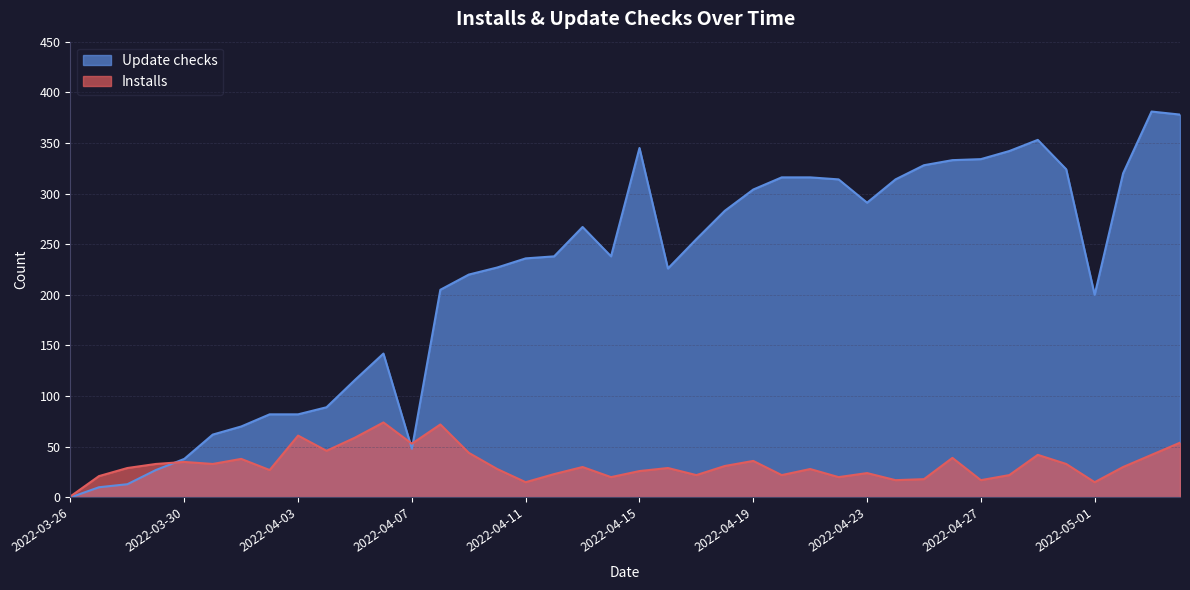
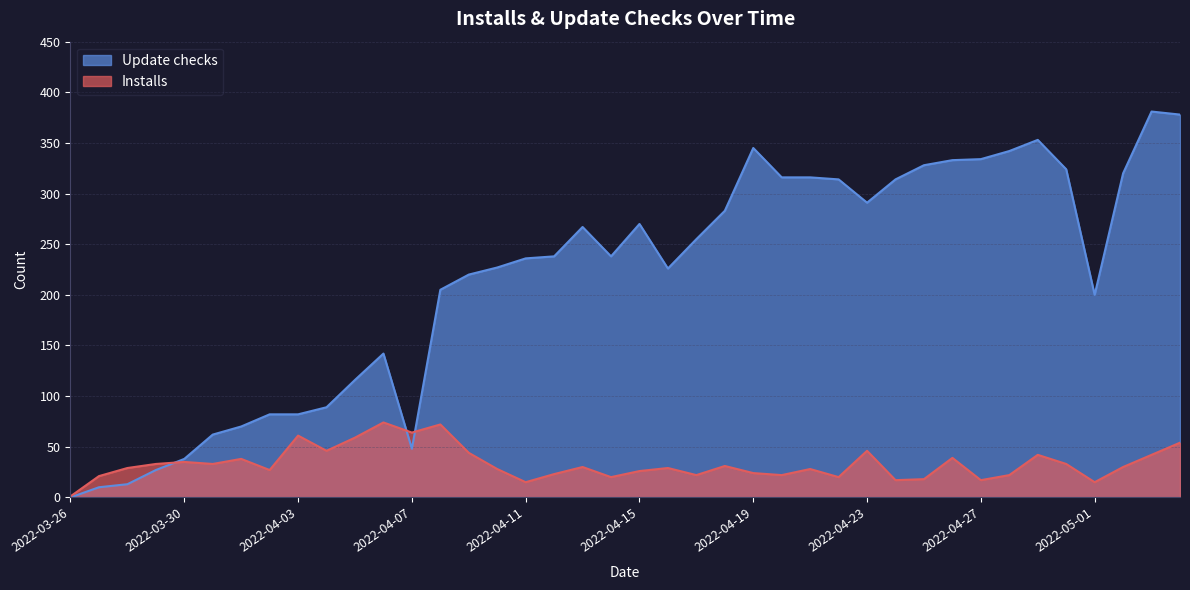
  {
    "Update checks": {
      "2022-03-30": 38,
      "2022-04-03": 82,
      "2022-04-07": 48,
      "2022-04-11": 236,
-     "2022-04-15": 345,
-     "2022-04-19": 304,
+     "2022-04-15": 270,
+     "2022-04-19": 345,
      "2022-04-23": 291,
      "2022-04-27": 334,
      "2022-05-01": 200
    },
    "Installs": {
      "2022-03-30": 35,
      "2022-04-03": 61,
-     "2022-04-07": 53,
+     "2022-04-07": 64,
      "2022-04-11": 15,
      "2022-04-15": 26,
-     "2022-04-19": 36,
-     "2022-04-23": 24,
+     "2022-04-19": 24,
+     "2022-04-23": 46,
      "2022-04-27": 17,
      "2022-05-01": 15
    }
  }
